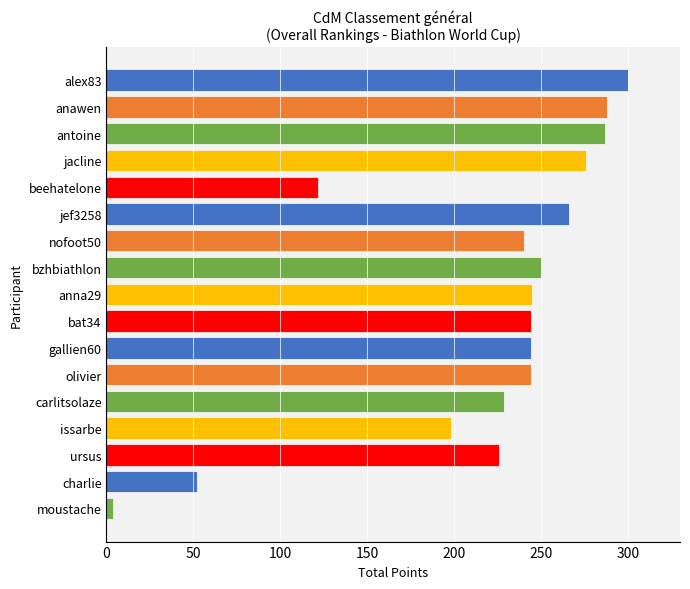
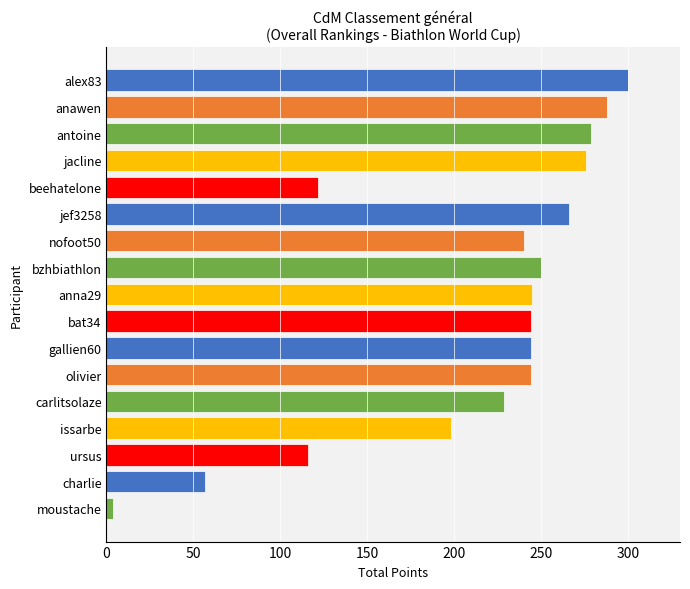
  {
    "alex83": 300,
    "anawen": 288,
-   "antoine": 287,
+   "antoine": 279,
    "jacline": 276,
    "beehatelone": 122,
    "jef3258": 266,
    "nofoot50": 240,
    "bzhbiathlon": 250,
    "anna29": 245,
    "bat34": 244,
    "gallien60": 244,
    "olivier": 244,
    "carlitsolaze": 229,
    "issarbe": 198,
-   "ursus": 226,
-   "charlie": 52,
+   "ursus": 116,
+   "charlie": 57,
    "moustache": 4
  }
